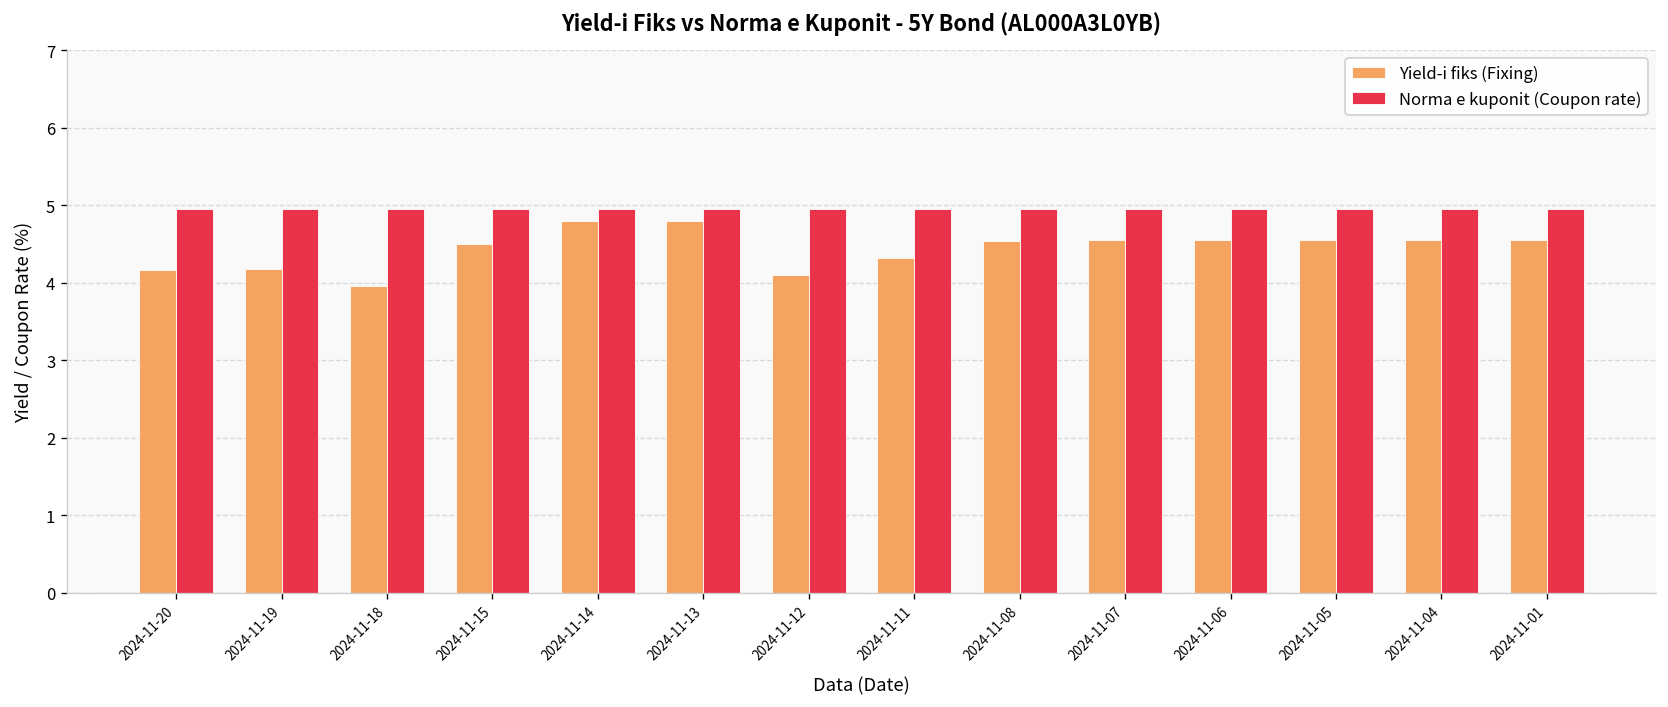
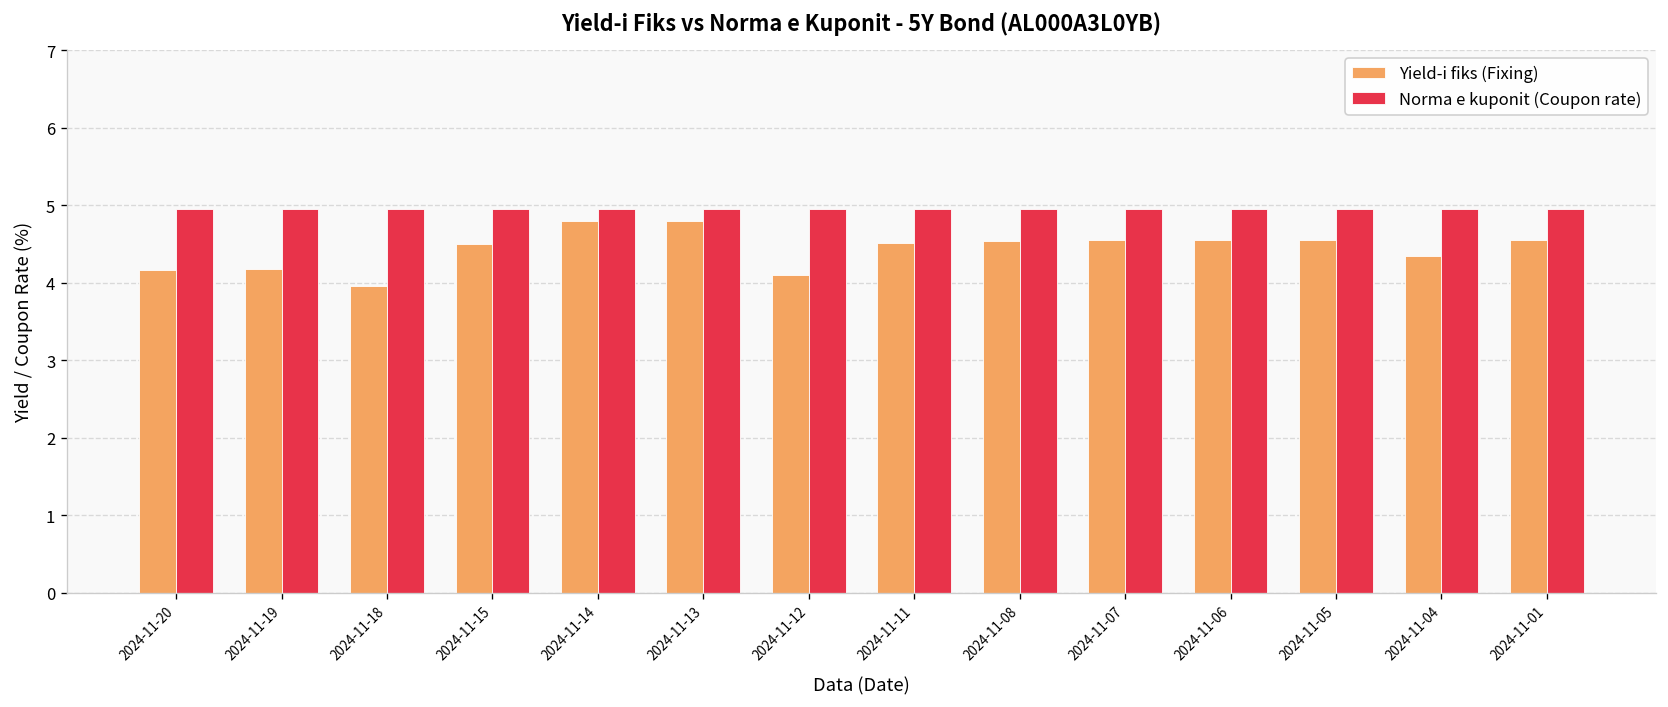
  {
    "Yield-i fiks (Fixing)": {
      "2024-11-20": 4.2,
      "2024-11-19": 4.2,
      "2024-11-18": 4.0,
      "2024-11-15": 4.5,
      "2024-11-14": 4.8,
      "2024-11-13": 4.8,
      "2024-11-12": 4.1,
-     "2024-11-11": 4.3,
+     "2024-11-11": 4.5,
      "2024-11-08": 4.5,
      "2024-11-07": 4.6,
      "2024-11-06": 4.6,
      "2024-11-05": 4.6,
-     "2024-11-04": 4.6,
+     "2024-11-04": 4.3,
      "2024-11-01": 4.6
    },
    "Norma e kuponit (Coupon rate)": {
      "2024-11-20": 5.0,
      "2024-11-19": 5.0,
      "2024-11-18": 5.0,
      "2024-11-15": 5.0,
      "2024-11-14": 5.0,
      "2024-11-13": 5.0,
      "2024-11-12": 5.0,
      "2024-11-11": 5.0,
      "2024-11-08": 5.0,
      "2024-11-07": 5.0,
      "2024-11-06": 5.0,
      "2024-11-05": 5.0,
      "2024-11-04": 5.0,
      "2024-11-01": 5.0
    }
  }
